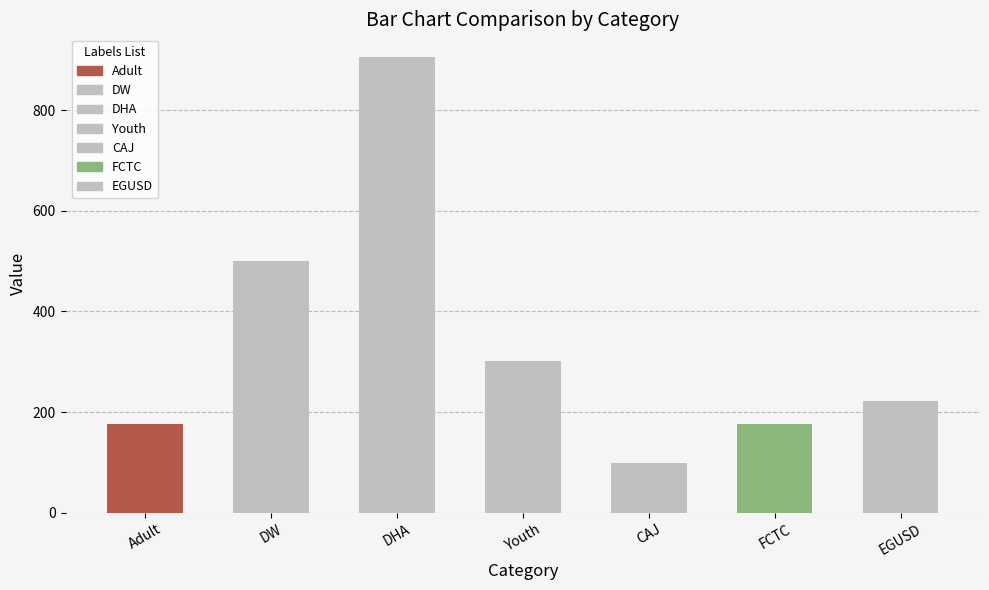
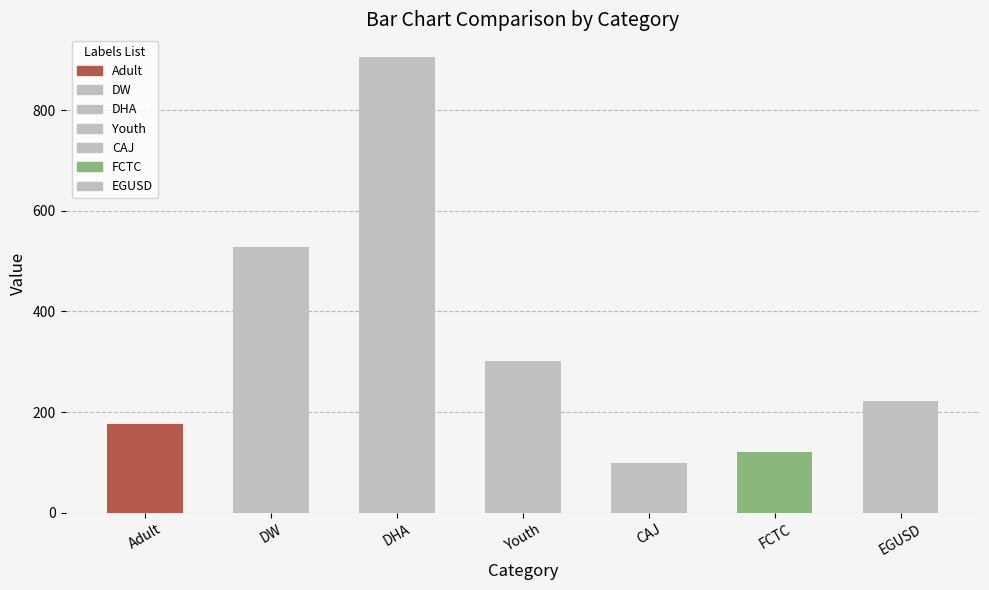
  {
    "Adult": 180,
-   "DW": 500,
+   "DW": 530,
    "DHA": 910,
    "Youth": 300,
    "CAJ": 100,
-   "FCTC": 180,
+   "FCTC": 120,
    "EGUSD": 220
  }
